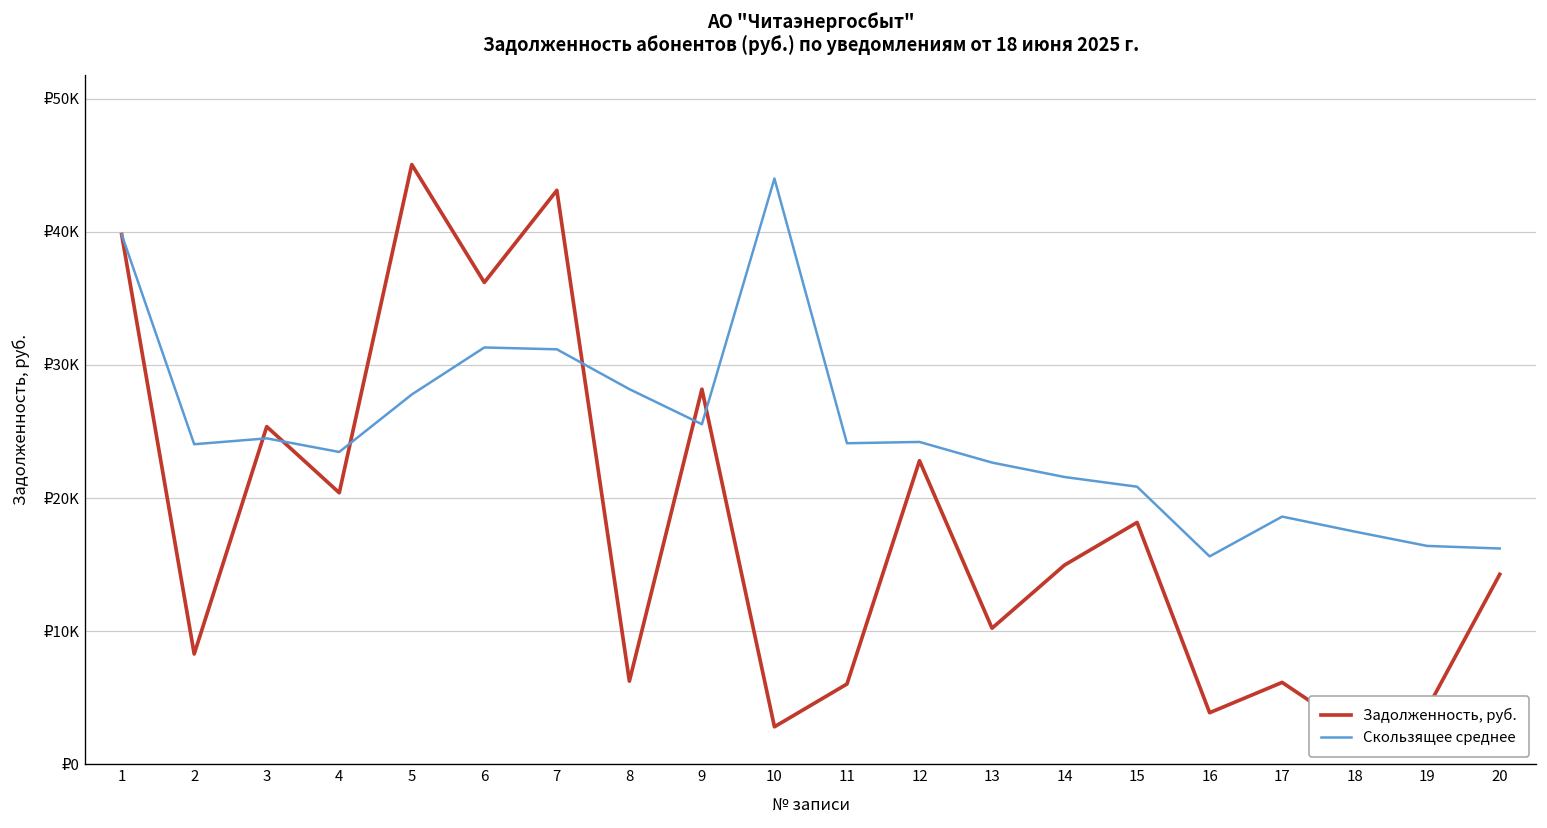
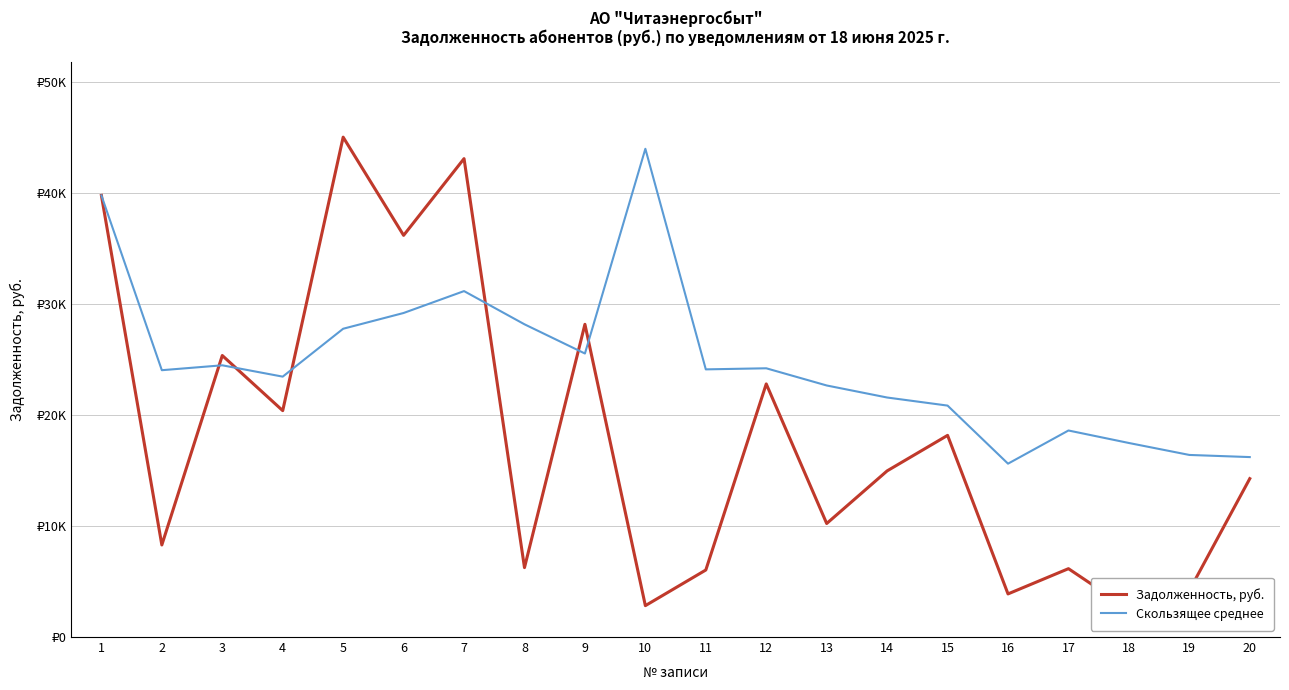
  {
    "Задолженность, руб.": {
      "2": "₽8300",
      "3": "₽25400",
      "4": "₽20400",
      "5": "₽45000",
      "6": "₽36200",
      "7": "₽43100",
      "8": "₽6300",
      "9": "₽28200",
      "10": "₽2800",
      "11": "₽6000",
      "12": "₽22800",
      "13": "₽10200",
      "14": "₽15000",
      "15": "₽18200",
      "16": "₽3900",
      "17": "₽6200",
      "20": "₽14300"
    },
    "Скользящее среднее": {
      "2": "₽24000",
      "3": "₽24500",
      "4": "₽23500",
      "5": "₽27800",
-     "6": "₽31300",
+     "6": "₽29200",
      "7": "₽31200",
      "8": "₽28200",
      "9": "₽25500",
      "10": "₽44000",
      "11": "₽24100",
      "12": "₽24200",
      "13": "₽22700",
      "14": "₽21600",
      "15": "₽20900",
      "16": "₽15600",
      "17": "₽18600",
      "18": "₽17500",
      "19": "₽16400",
      "20": "₽16200"
    }
  }
